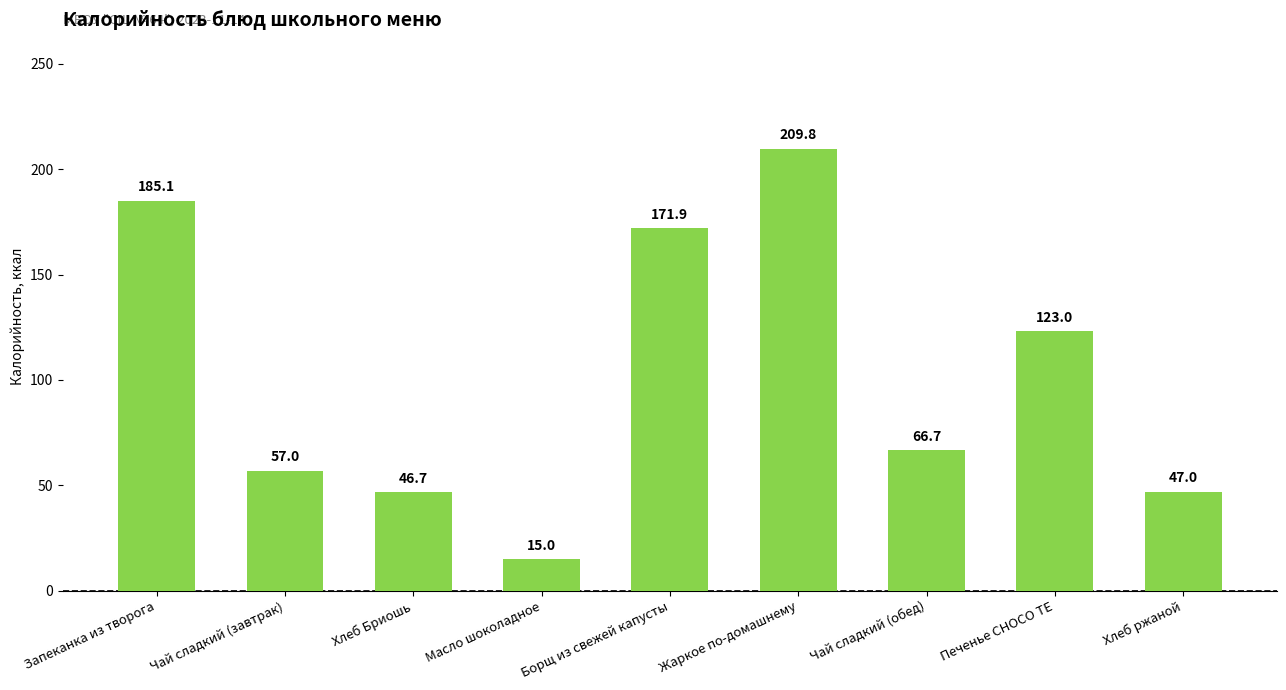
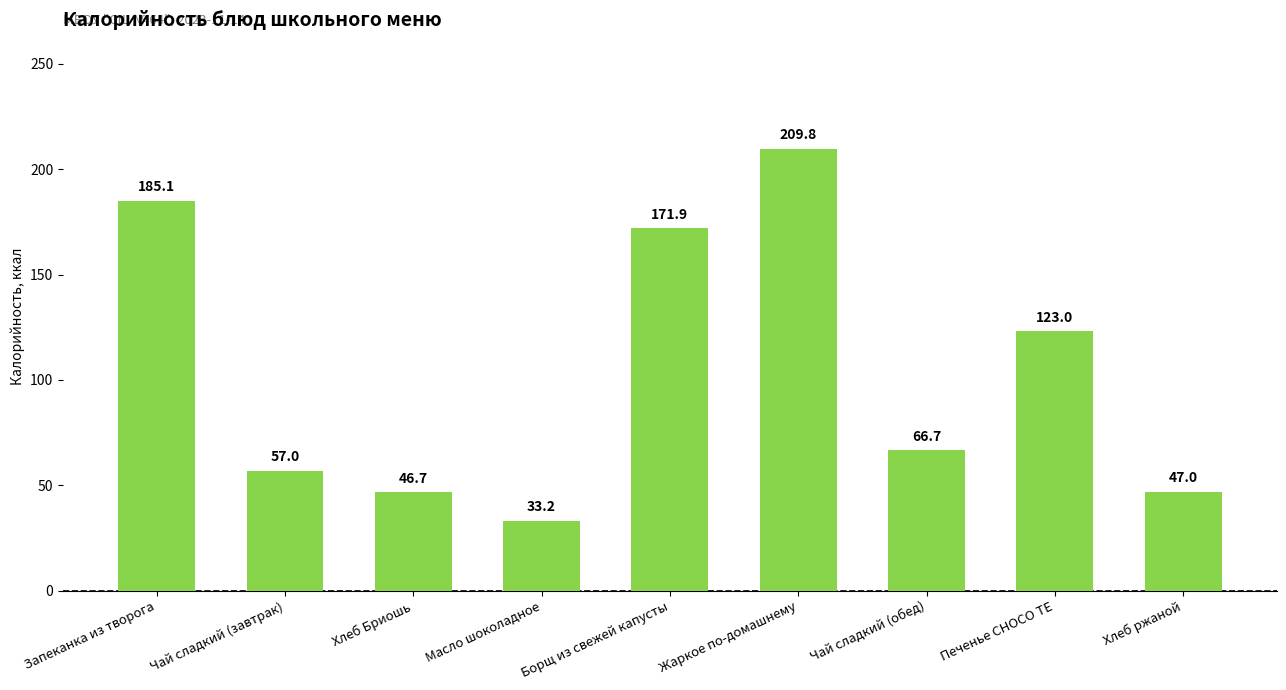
  {
    "Запеканка из творога": 185.1,
    "Чай сладкий (завтрак)": 57.0,
    "Хлеб Бриошь": 46.7,
-   "Масло шоколадное": 15.0,
+   "Масло шоколадное": 33.2,
    "Борщ из свежей капусты": 171.9,
    "Жаркое по-домашнему": 209.8,
    "Чай сладкий (обед)": 66.7,
    "Печенье CHOCO TE": 123.0,
    "Хлеб ржаной": 47.0
  }
